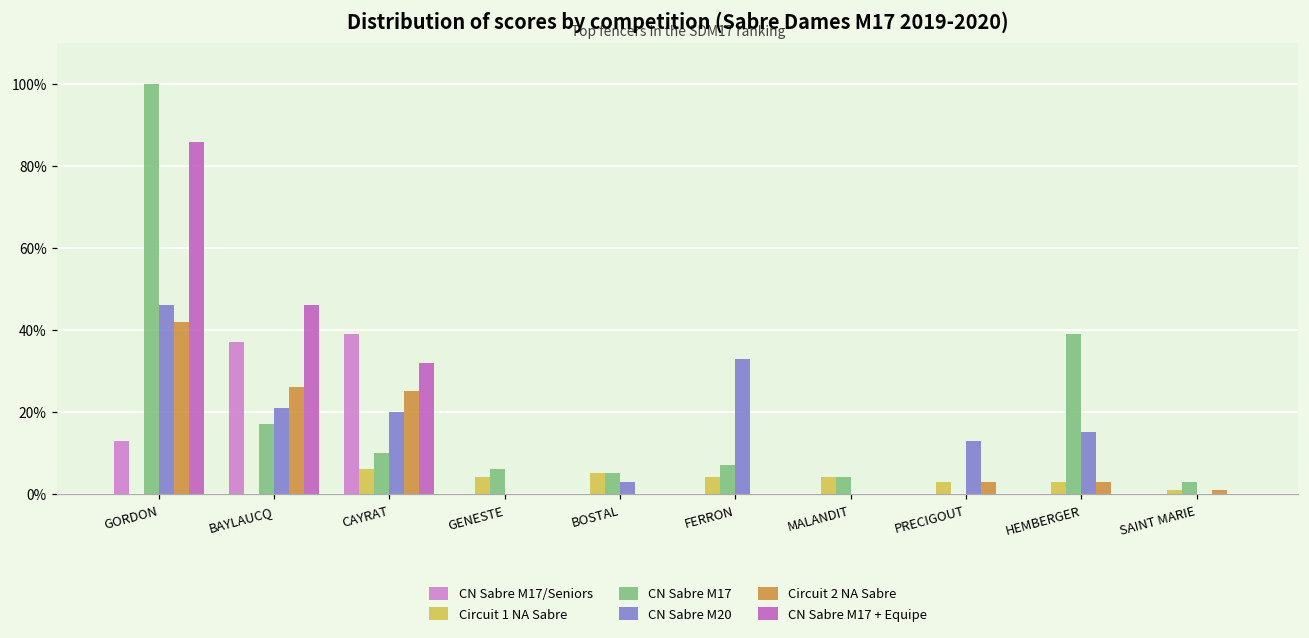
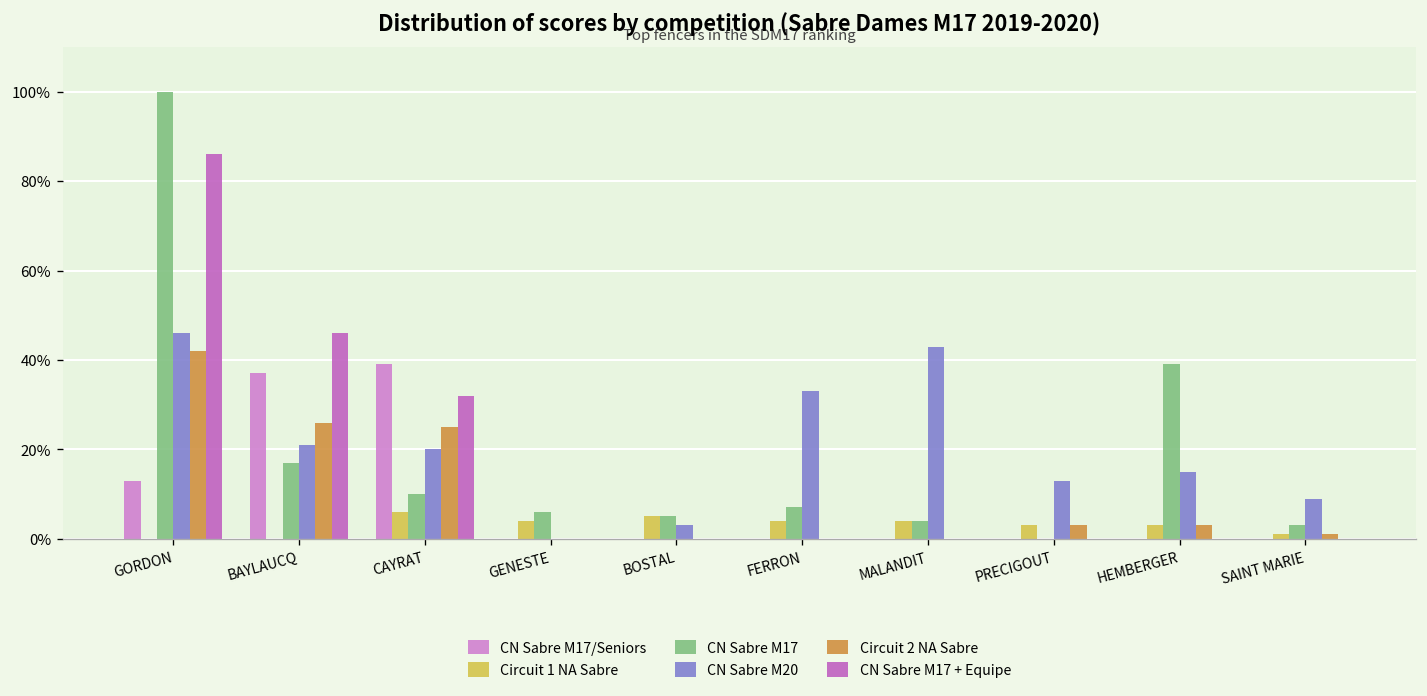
  {
    "CN Sabre M17": {
      "GORDON": "100%",
      "BAYLAUCQ": "17%",
      "CAYRAT": "10%",
      "GENESTE": "6%",
      "BOSTAL": "5%",
      "FERRON": "7%",
      "MALANDIT": "4%",
      "PRECIGOUT": "0%",
      "HEMBERGER": "39%",
      "SAINT MARIE": "3%"
    },
    "CN Sabre M20": {
      "GORDON": "46%",
      "BAYLAUCQ": "21%",
      "CAYRAT": "20%",
      "GENESTE": "0%",
      "BOSTAL": "3%",
      "FERRON": "33%",
-     "MALANDIT": "0%",
+     "MALANDIT": "43%",
      "PRECIGOUT": "13%",
      "HEMBERGER": "15%",
-     "SAINT MARIE": "0%"
+     "SAINT MARIE": "9%"
    }
  }
